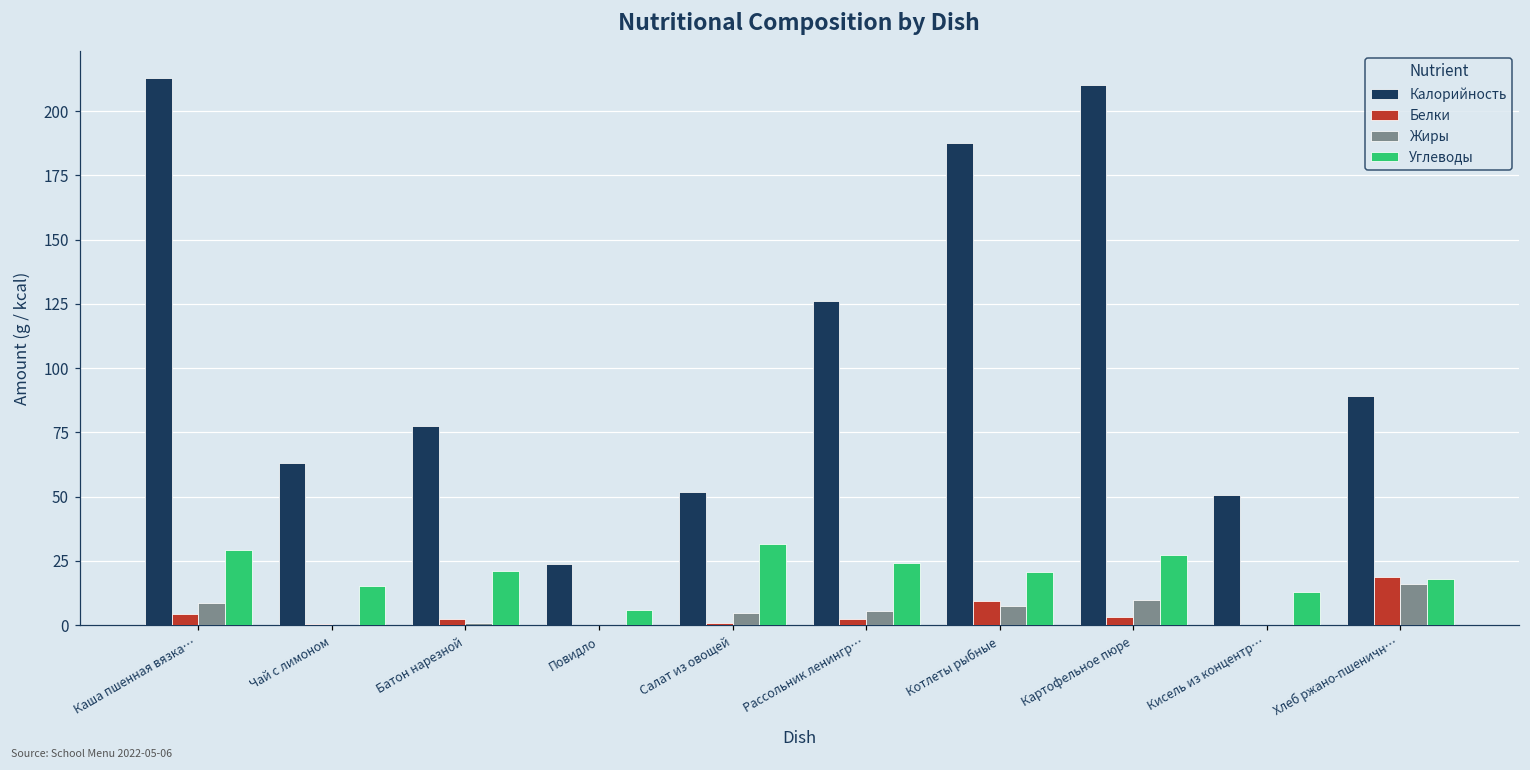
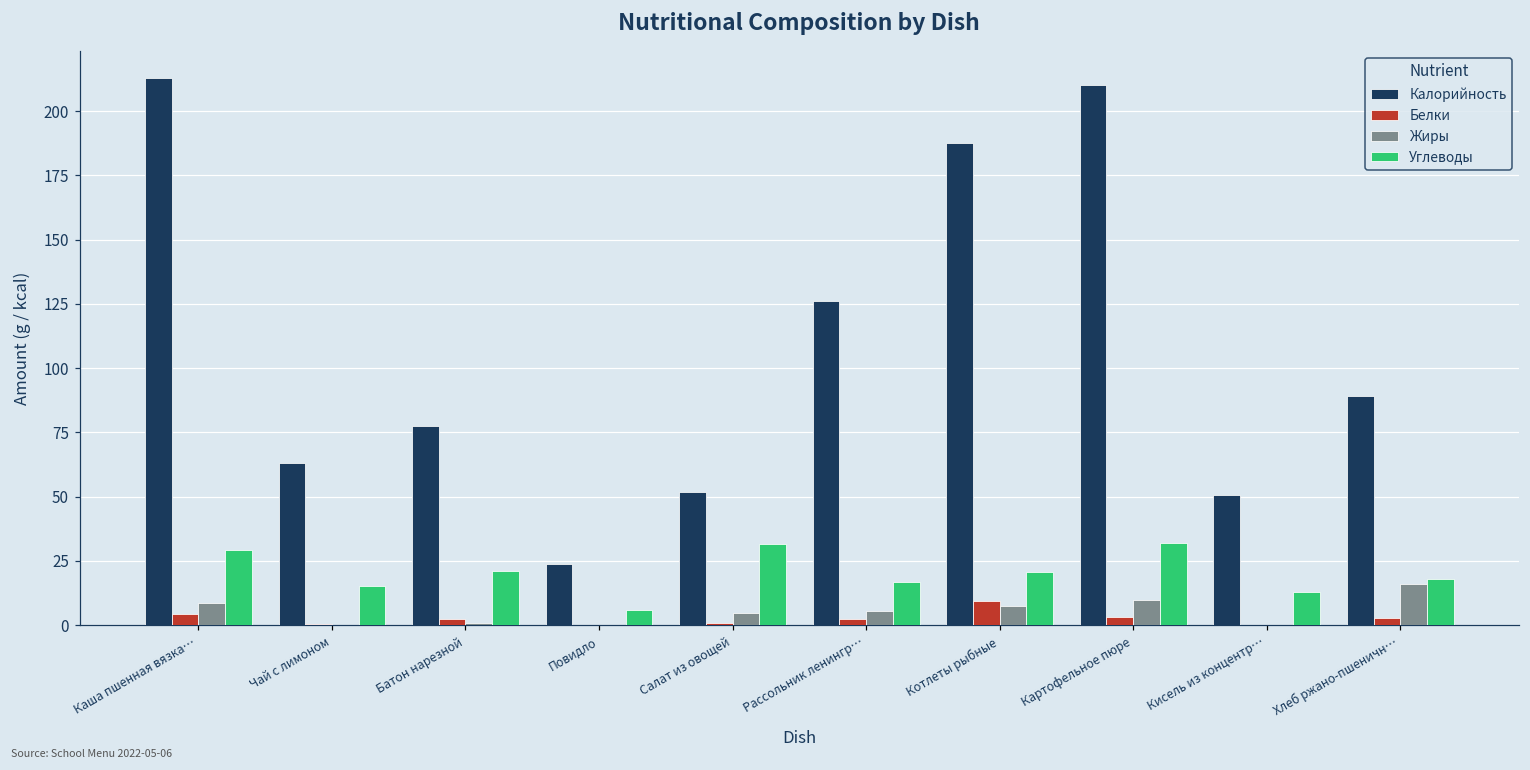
  {
    "Калорийность": {
      "Каша пшенная вязка…": 213,
      "Чай с лимоном": 63,
      "Батон нарезной": 78,
      "Повидло": 24,
      "Салат из овощей": 52,
      "Рассольник ленингр…": 126,
      "Котлеты рыбные": 188,
      "Картофельное пюре": 210,
      "Кисель из концентр…": 51,
      "Хлеб ржано-пшеничн…": 89
    },
    "Белки": {
      "Каша пшенная вязка…": 4,
      "Батон нарезной": 2,
      "Повидло": 0,
      "Рассольник ленингр…": 2,
      "Котлеты рыбные": 9,
      "Картофельное пюре": 3,
      "Кисель из концентр…": 0,
-     "Хлеб ржано-пшеничн…": 19
+     "Хлеб ржано-пшеничн…": 3
    },
    "Жиры": {
      "Каша пшенная вязка…": 9,
      "Чай с лимоном": 0,
      "Повидло": 0,
      "Салат из овощей": 5,
      "Рассольник ленингр…": 5,
      "Котлеты рыбные": 7,
      "Картофельное пюре": 10,
      "Кисель из концентр…": 0,
      "Хлеб ржано-пшеничн…": 16
    },
    "Углеводы": {
      "Каша пшенная вязка…": 29,
      "Чай с лимоном": 15,
      "Батон нарезной": 21,
      "Повидло": 6,
      "Салат из овощей": 32,
-     "Рассольник ленингр…": 24,
+     "Рассольник ленингр…": 17,
      "Котлеты рыбные": 21,
-     "Картофельное пюре": 27,
+     "Картофельное пюре": 32,
      "Кисель из концентр…": 13,
      "Хлеб ржано-пшеничн…": 18
    }
  }
